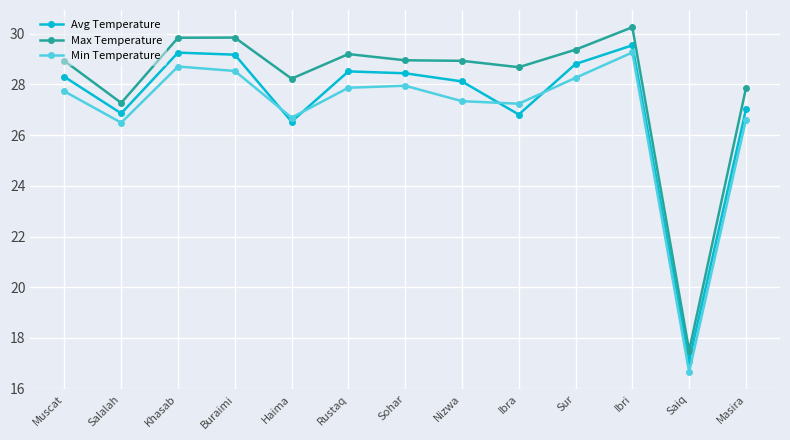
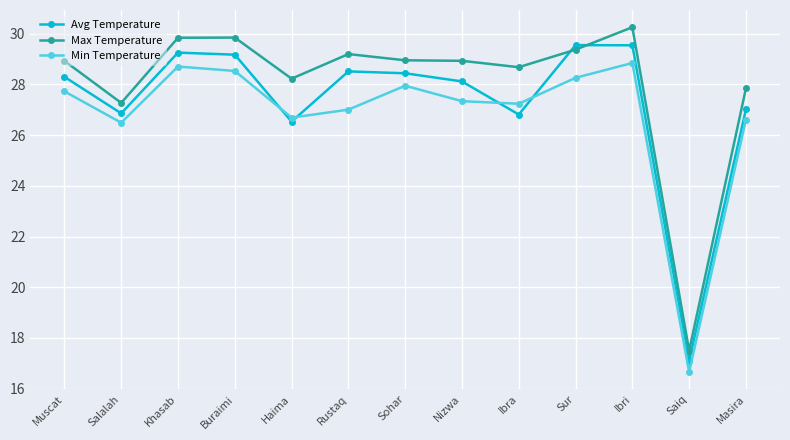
  {
    "Avg Temperature": {
      "Muscat": 28.3,
      "Salalah": 26.9,
      "Khasab": 29.3,
      "Buraimi": 29.2,
      "Haima": 26.5,
      "Rustaq": 28.5,
      "Sohar": 28.4,
      "Nizwa": 28.1,
      "Ibra": 26.8,
-     "Sur": 28.8,
+     "Sur": 29.5,
      "Ibri": 29.5,
      "Saiq": 17.1,
      "Masira": 27.0
    },
    "Max Temperature": {
      "Salalah": 27.3,
      "Khasab": 29.8,
      "Buraimi": 29.8,
      "Haima": 28.2,
      "Rustaq": 29.2,
      "Sohar": 28.9,
      "Nizwa": 28.9,
      "Ibra": 28.7,
      "Sur": 29.4,
      "Ibri": 30.3,
      "Saiq": 17.5,
      "Masira": 27.8
    },
    "Min Temperature": {
      "Muscat": 27.7,
      "Salalah": 26.5,
      "Khasab": 28.7,
      "Buraimi": 28.5,
      "Haima": 26.7,
-     "Rustaq": 27.9,
+     "Rustaq": 27.0,
      "Sohar": 27.9,
      "Nizwa": 27.3,
      "Ibra": 27.2,
      "Sur": 28.3,
-     "Ibri": 29.3,
+     "Ibri": 28.8,
      "Saiq": 16.7,
      "Masira": 26.6
    }
  }
